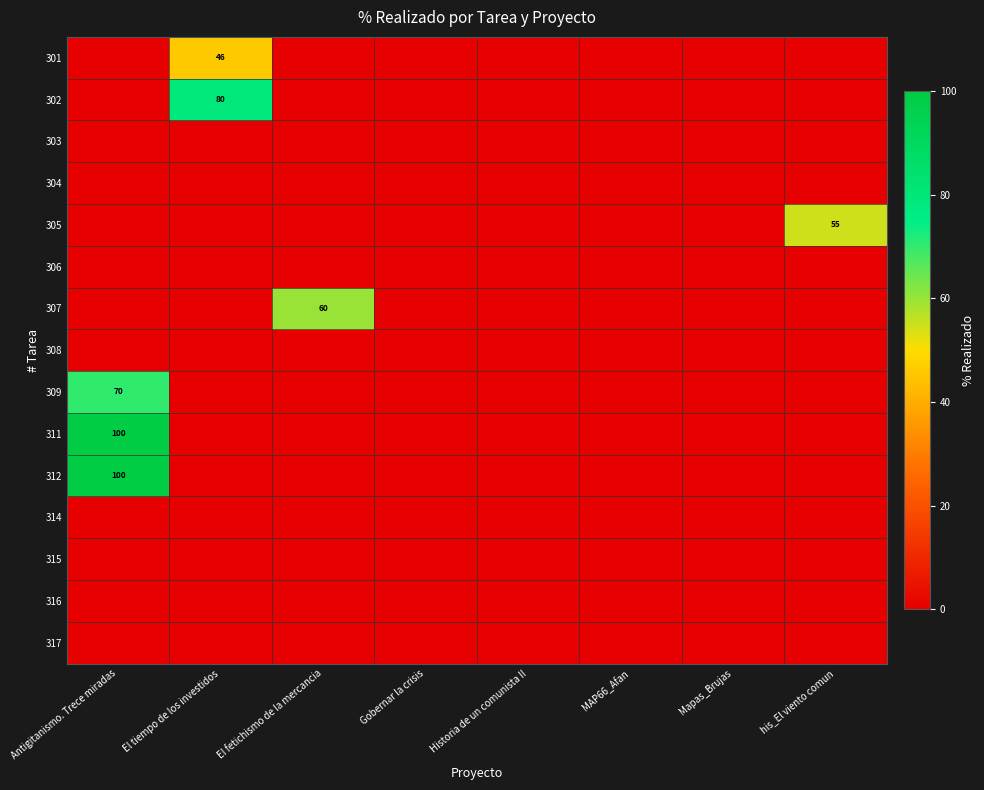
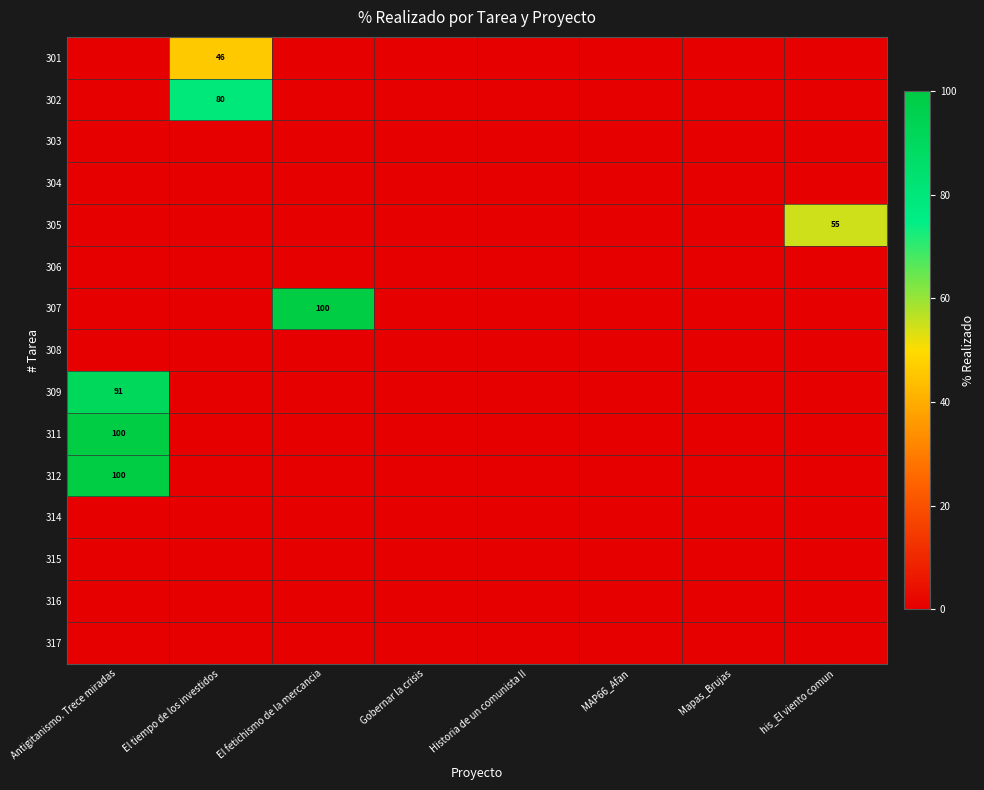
  {
    "301": {
      "El tiempo de los investidos": 46
    },
    "302": {
      "El tiempo de los investidos": 80
    },
    "305": {
      "his_El viento comun": 55
    },
    "307": {
-     "El fetichismo de la mercancia": 60
+     "El fetichismo de la mercancia": 100
    },
    "309": {
-     "Antigitanismo. Trece miradas": 70
+     "Antigitanismo. Trece miradas": 91
    },
    "311": {
      "Antigitanismo. Trece miradas": 100
    },
    "312": {
      "Antigitanismo. Trece miradas": 100
    }
  }
